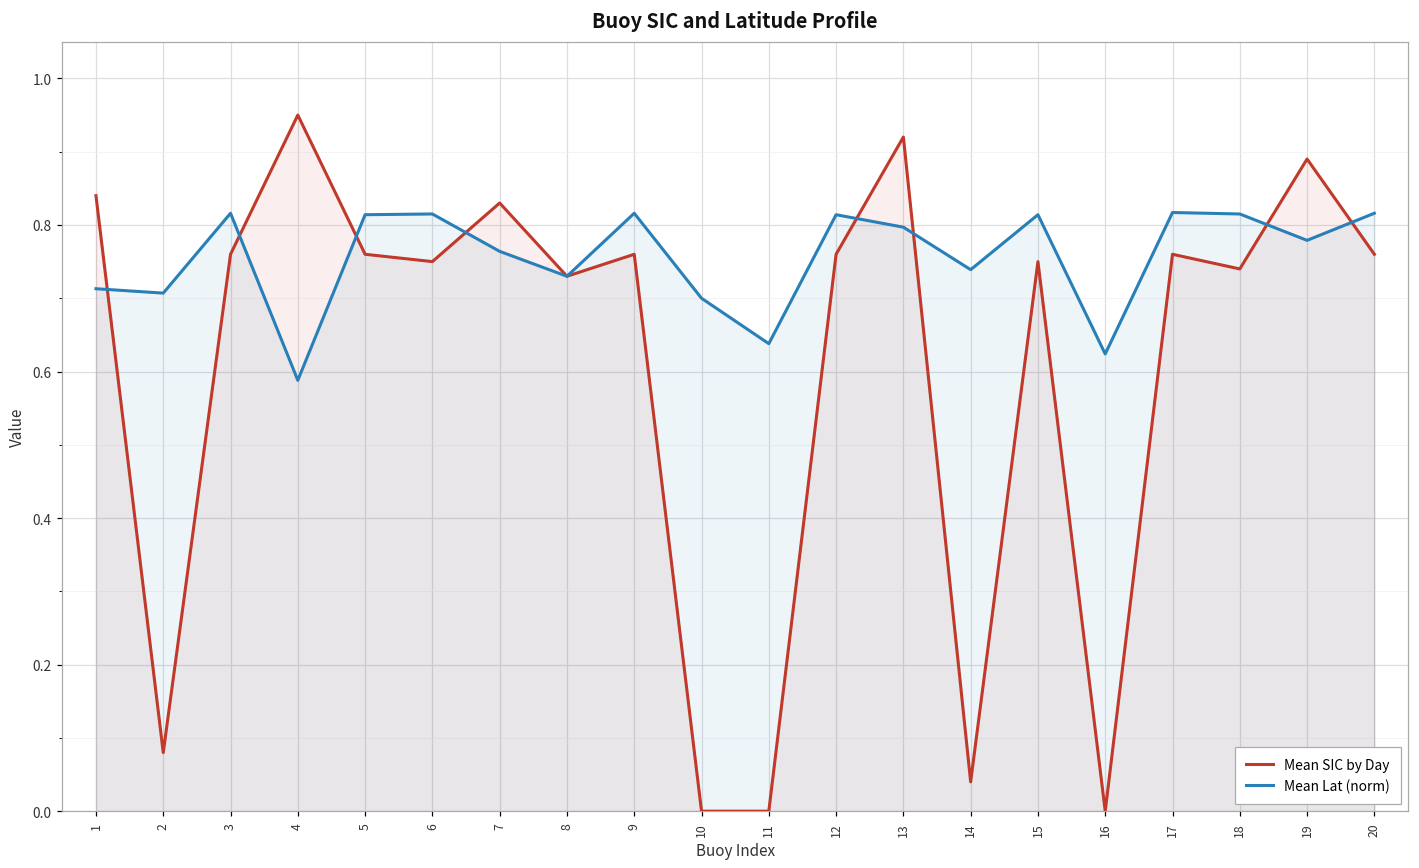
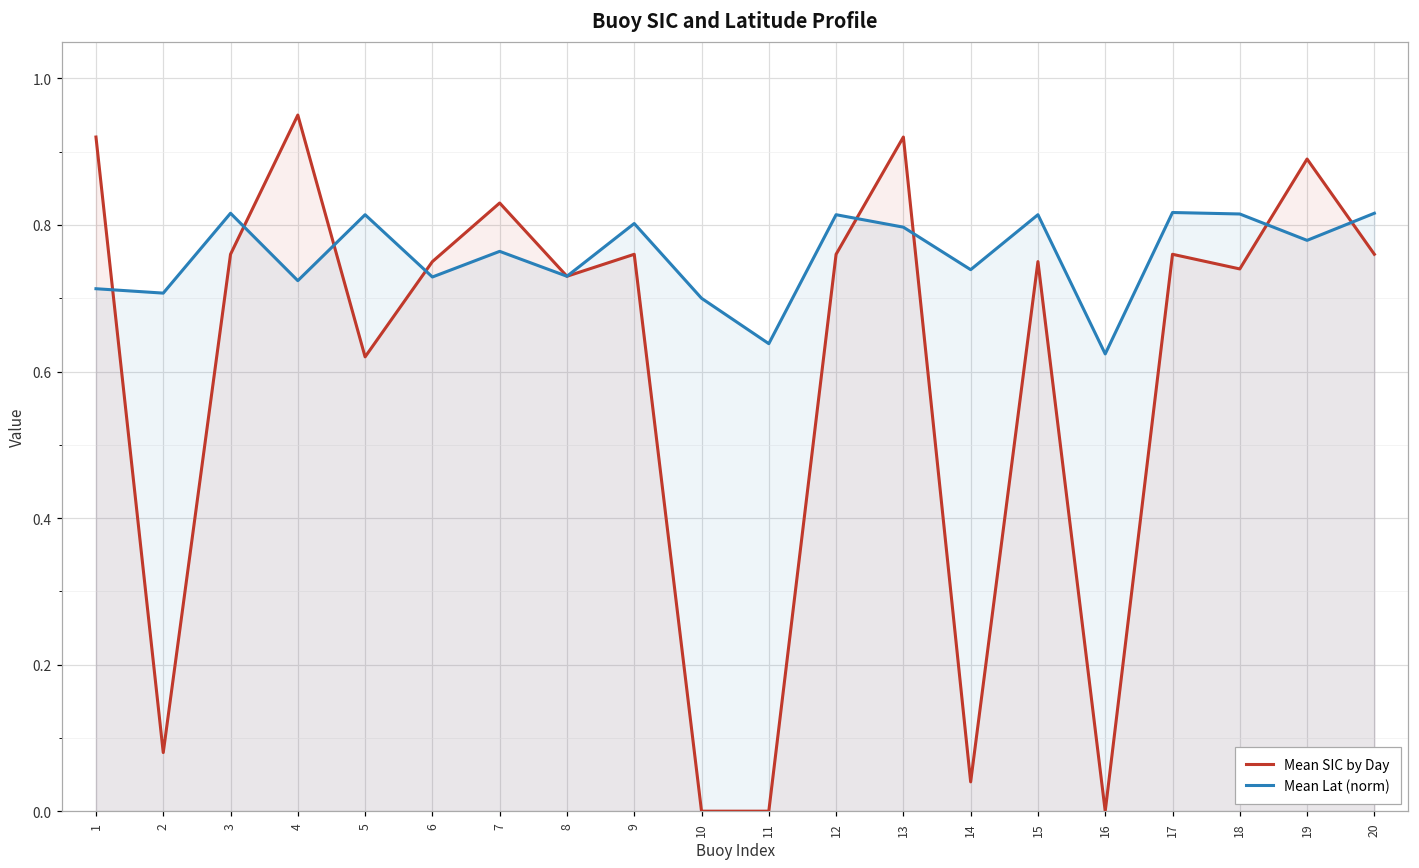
  {
    "Mean SIC by Day": {
-     "1": 0.84,
+     "1": 0.92,
      "2": 0.08,
      "3": 0.76,
      "4": 0.95,
-     "5": 0.76,
+     "5": 0.62,
      "6": 0.75,
      "7": 0.83,
      "9": 0.76,
      "10": 0.00,
      "11": 0.00,
      "12": 0.76,
      "13": 0.92,
      "14": 0.04,
      "15": 0.75,
      "16": 0.00,
      "17": 0.76,
      "18": 0.74,
      "19": 0.89,
      "20": 0.76
    },
    "Mean Lat (norm)": {
      "1": 0.71,
      "2": 0.71,
      "3": 0.82,
-     "4": 0.59,
+     "4": 0.72,
      "5": 0.81,
-     "6": 0.82,
+     "6": 0.73,
      "7": 0.76,
-     "9": 0.82,
+     "9": 0.80,
      "10": 0.70,
      "11": 0.64,
      "12": 0.81,
      "13": 0.80,
      "14": 0.74,
      "15": 0.81,
      "16": 0.62,
      "17": 0.82,
      "18": 0.82,
      "19": 0.78,
      "20": 0.82
    }
  }
